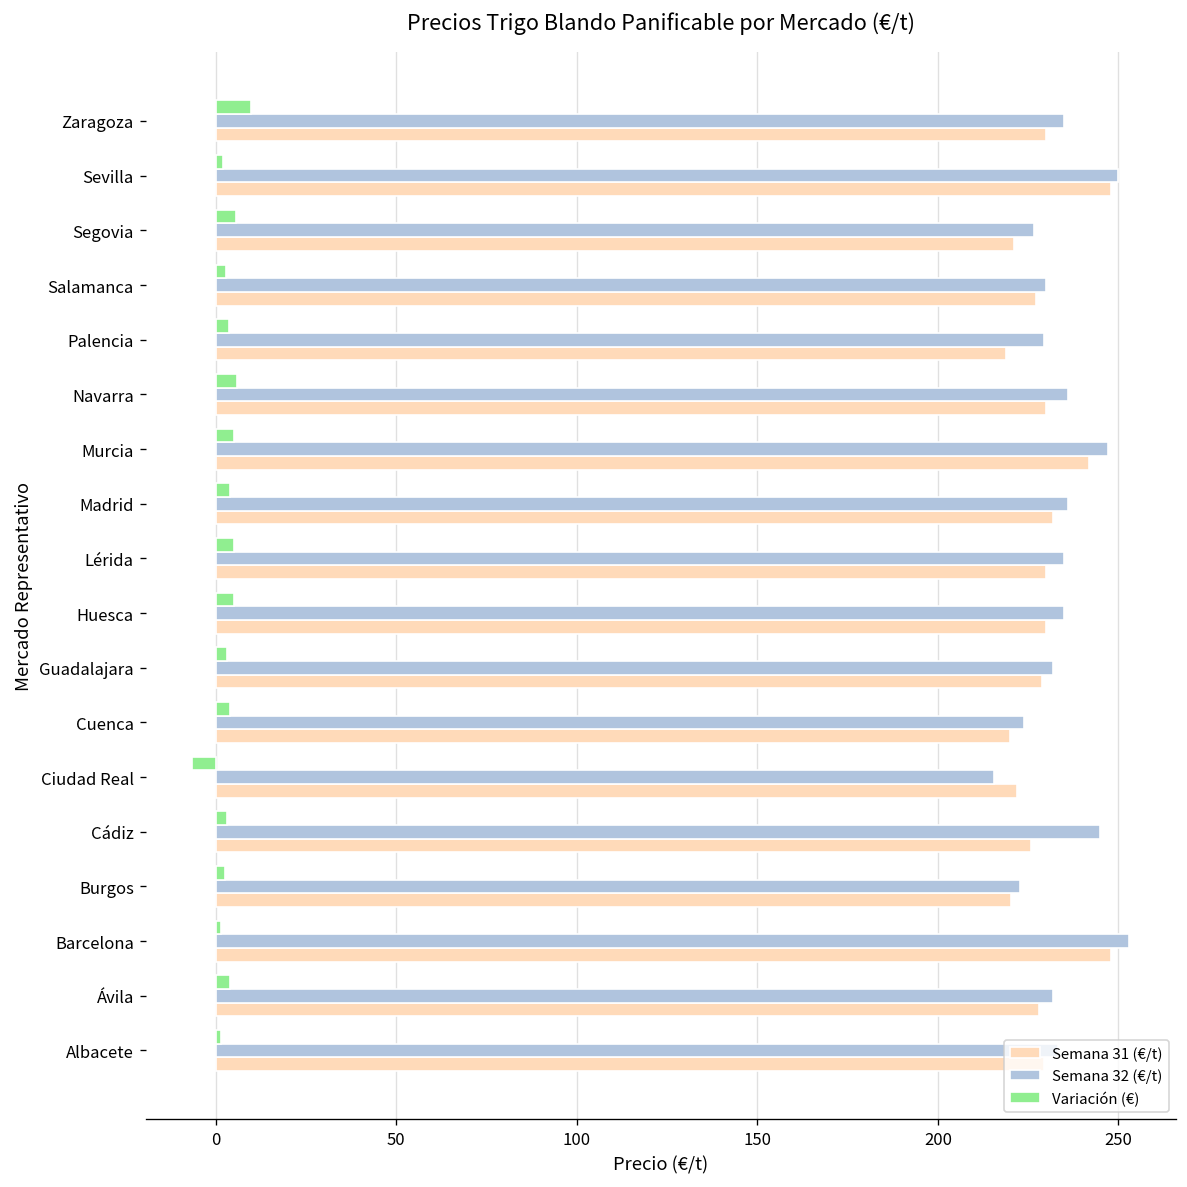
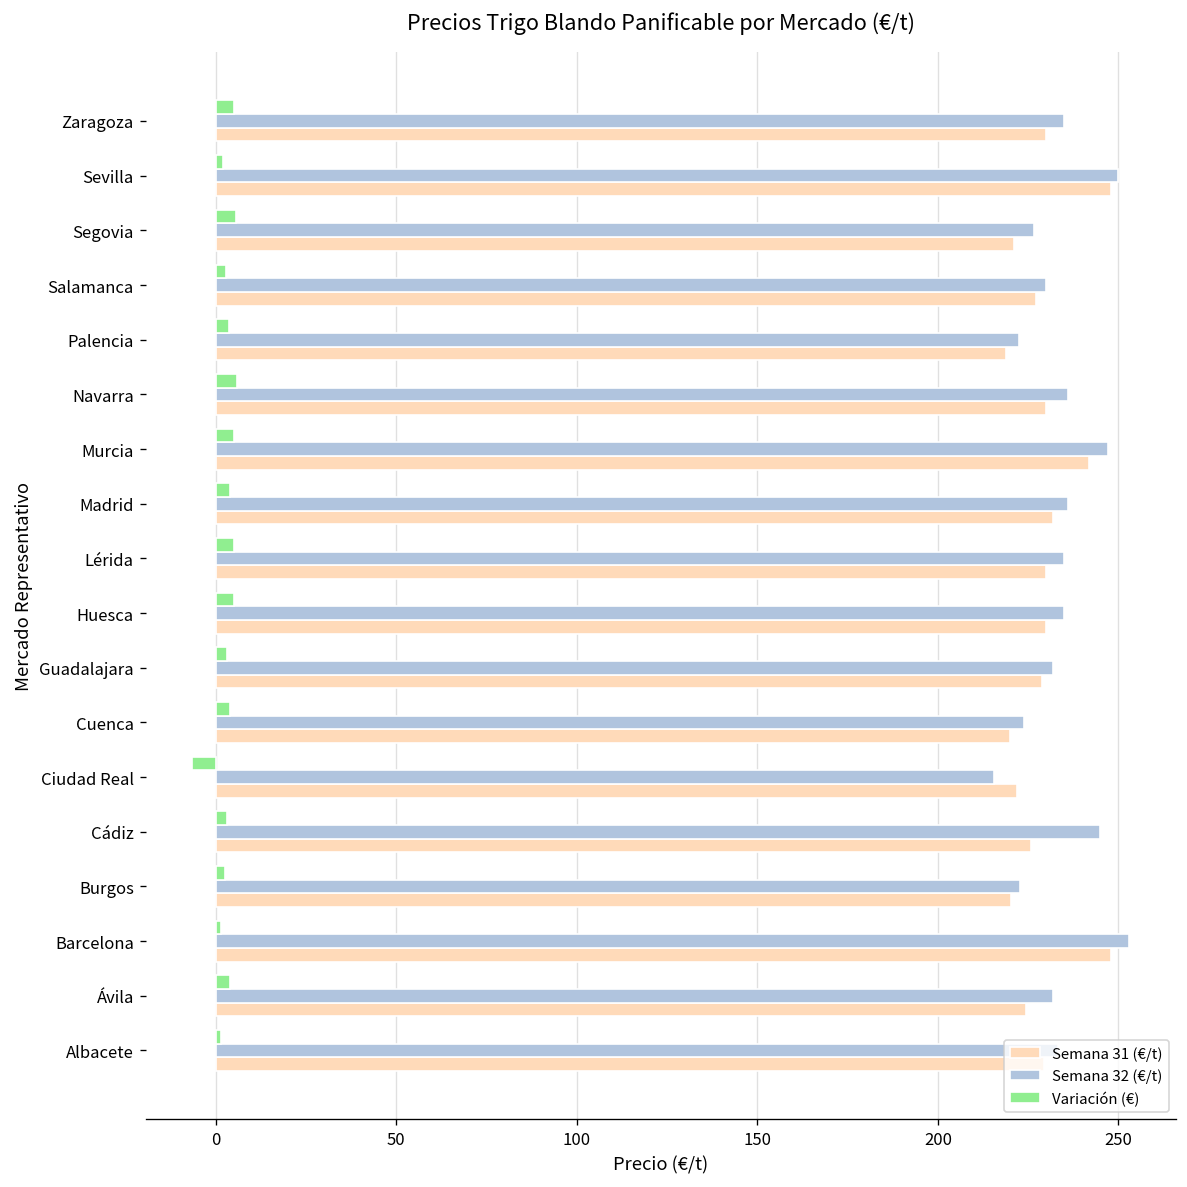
  {
    "Semana 31 (€/t)": {
      "Zaragoza": 230,
      "Sevilla": 248,
      "Segovia": 221,
      "Salamanca": 227,
      "Palencia": 219,
      "Navarra": 230,
      "Murcia": 242,
      "Madrid": 232,
      "Lérida": 230,
      "Huesca": 230,
      "Guadalajara": 229,
      "Cuenca": 220,
      "Ciudad Real": 222,
      "Cádiz": 226,
      "Burgos": 220,
      "Barcelona": 248,
-     "Ávila": 228
+     "Ávila": 225
    },
    "Semana 32 (€/t)": {
      "Zaragoza": 235,
      "Sevilla": 250,
      "Segovia": 227,
      "Salamanca": 230,
-     "Palencia": 229,
+     "Palencia": 223,
      "Navarra": 236,
      "Murcia": 247,
      "Madrid": 236,
      "Lérida": 235,
      "Huesca": 235,
      "Guadalajara": 232,
      "Cuenca": 224,
      "Ciudad Real": 216,
      "Cádiz": 245,
      "Burgos": 223,
      "Barcelona": 253,
      "Ávila": 232
    },
    "Variación (€)": {
-     "Zaragoza": 10,
+     "Zaragoza": 5,
      "Sevilla": 2,
      "Segovia": 6,
      "Salamanca": 3,
      "Palencia": 4,
      "Navarra": 6,
      "Murcia": 5,
      "Madrid": 4,
      "Lérida": 5,
      "Huesca": 5,
      "Guadalajara": 3,
      "Cuenca": 4,
      "Ciudad Real": -7,
      "Cádiz": 3,
      "Burgos": 2,
      "Barcelona": 2,
      "Ávila": 4,
      "Albacete": 1
    }
  }
